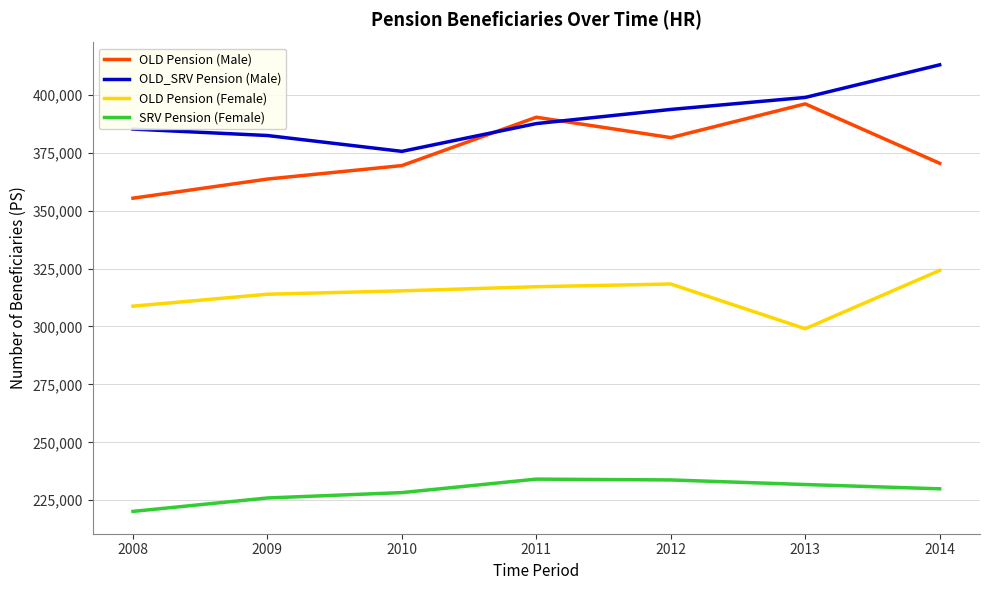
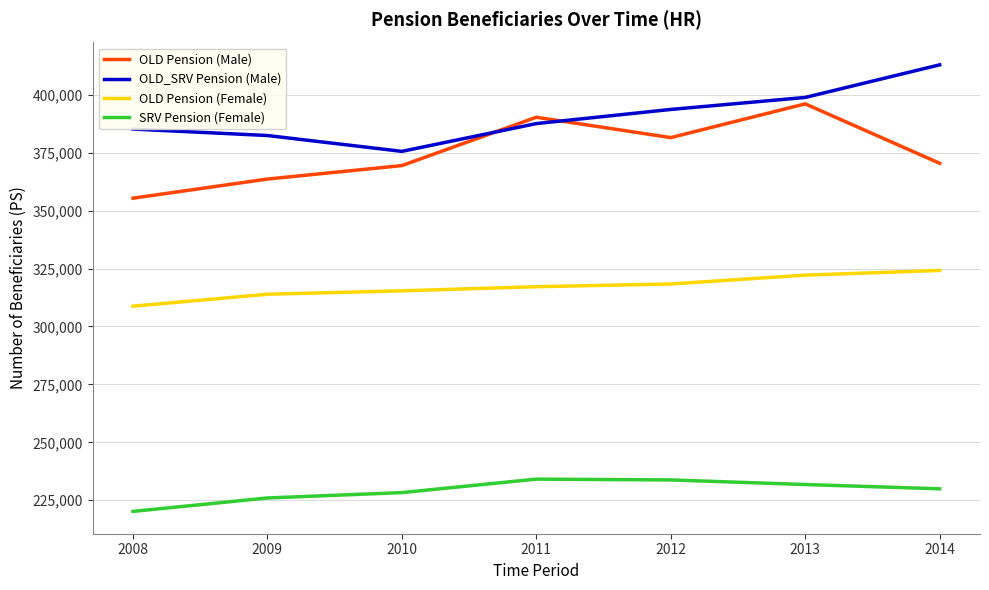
  {
    "OLD Pension (Male)": {
      "2008": "355,000",
      "2009": "364,000",
      "2010": "369,000",
      "2011": "390,000",
      "2012": "382,000",
      "2013": "396,000",
      "2014": "370,000"
    },
    "OLD_SRV Pension (Male)": {
      "2009": "382,000",
      "2010": "376,000",
      "2011": "388,000",
      "2012": "394,000",
      "2013": "399,000",
      "2014": "413,000"
    },
    "OLD Pension (Female)": {
      "2008": "309,000",
      "2009": "314,000",
      "2010": "315,000",
      "2011": "317,000",
      "2012": "318,000",
-     "2013": "299,000",
+     "2013": "322,000",
      "2014": "324,000"
    },
    "SRV Pension (Female)": {
      "2008": "220,000",
      "2009": "226,000",
      "2010": "228,000",
      "2011": "234,000",
      "2012": "234,000",
      "2013": "232,000",
      "2014": "230,000"
    }
  }
